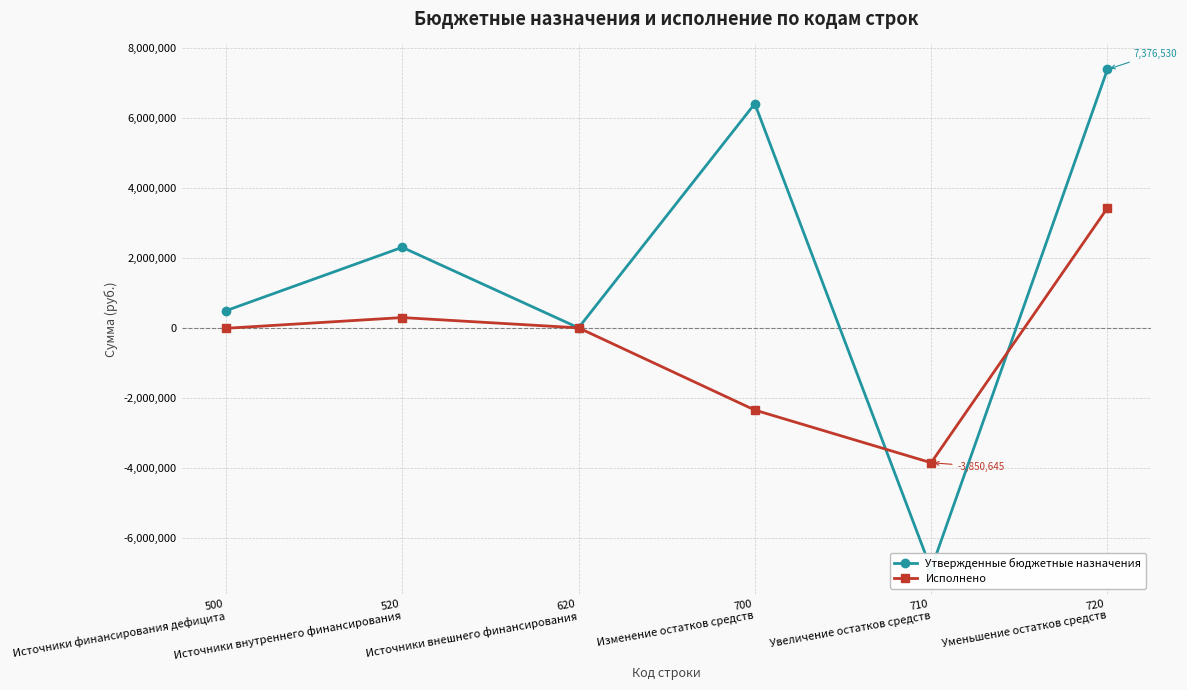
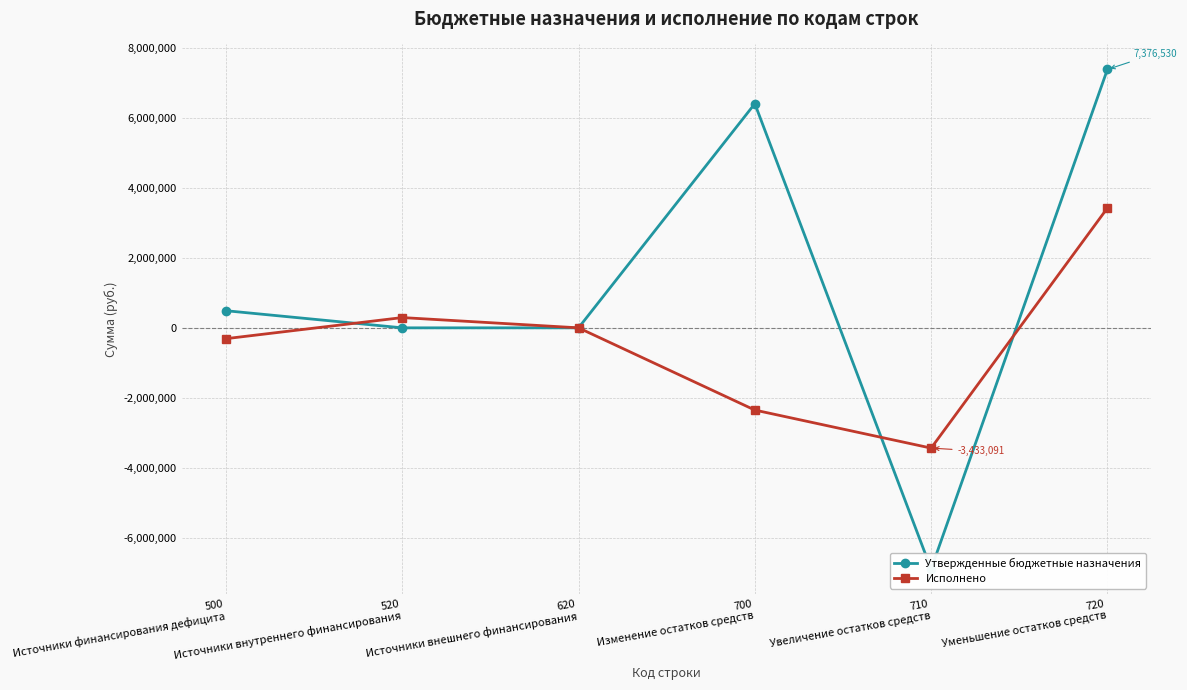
  {
    "Утвержденные бюджетные назначения": {
      "500 Источники финансирования дефицита": "500,000",
-     "520 Источники внутреннего финансирования": "2,300,000",
+     "520 Источники внутреннего финансирования": "0",
      "700 Изменение остатков средств": "6,400,000"
    },
    "Исполнено": {
-     "500 Источники финансирования дефицита": "0",
-     "710 Увеличение остатков средств": "-3,850,645"
+     "500 Источники финансирования дефицита": "-300,000",
+     "710 Увеличение остатков средств": "-3,433,091"
    }
  }
